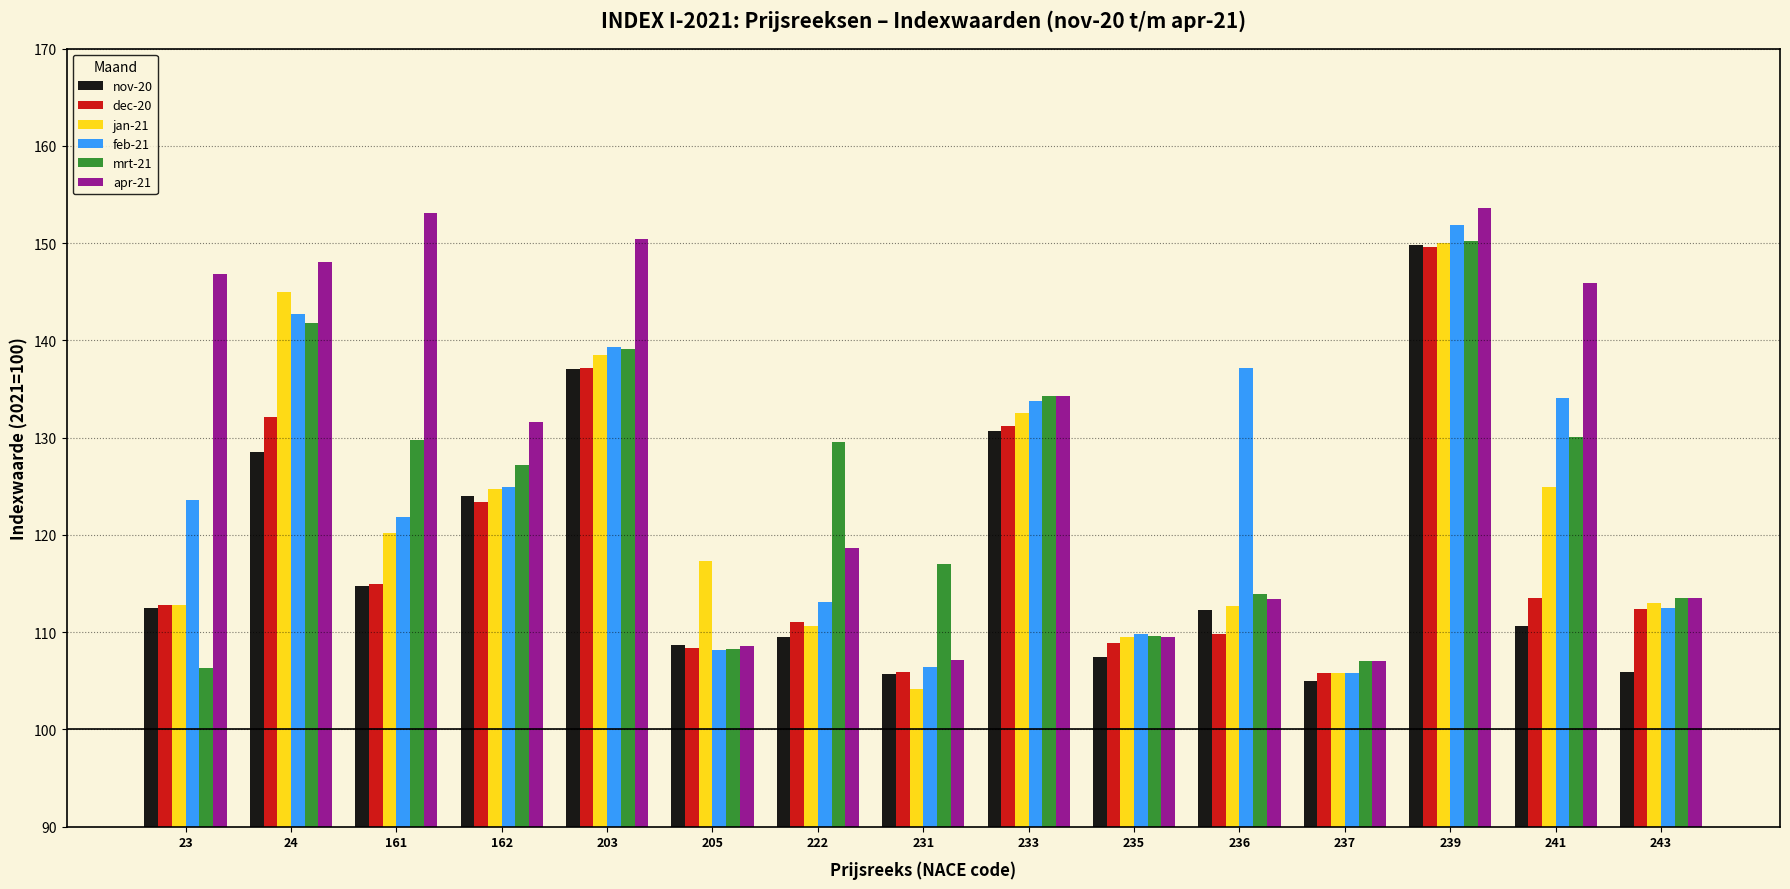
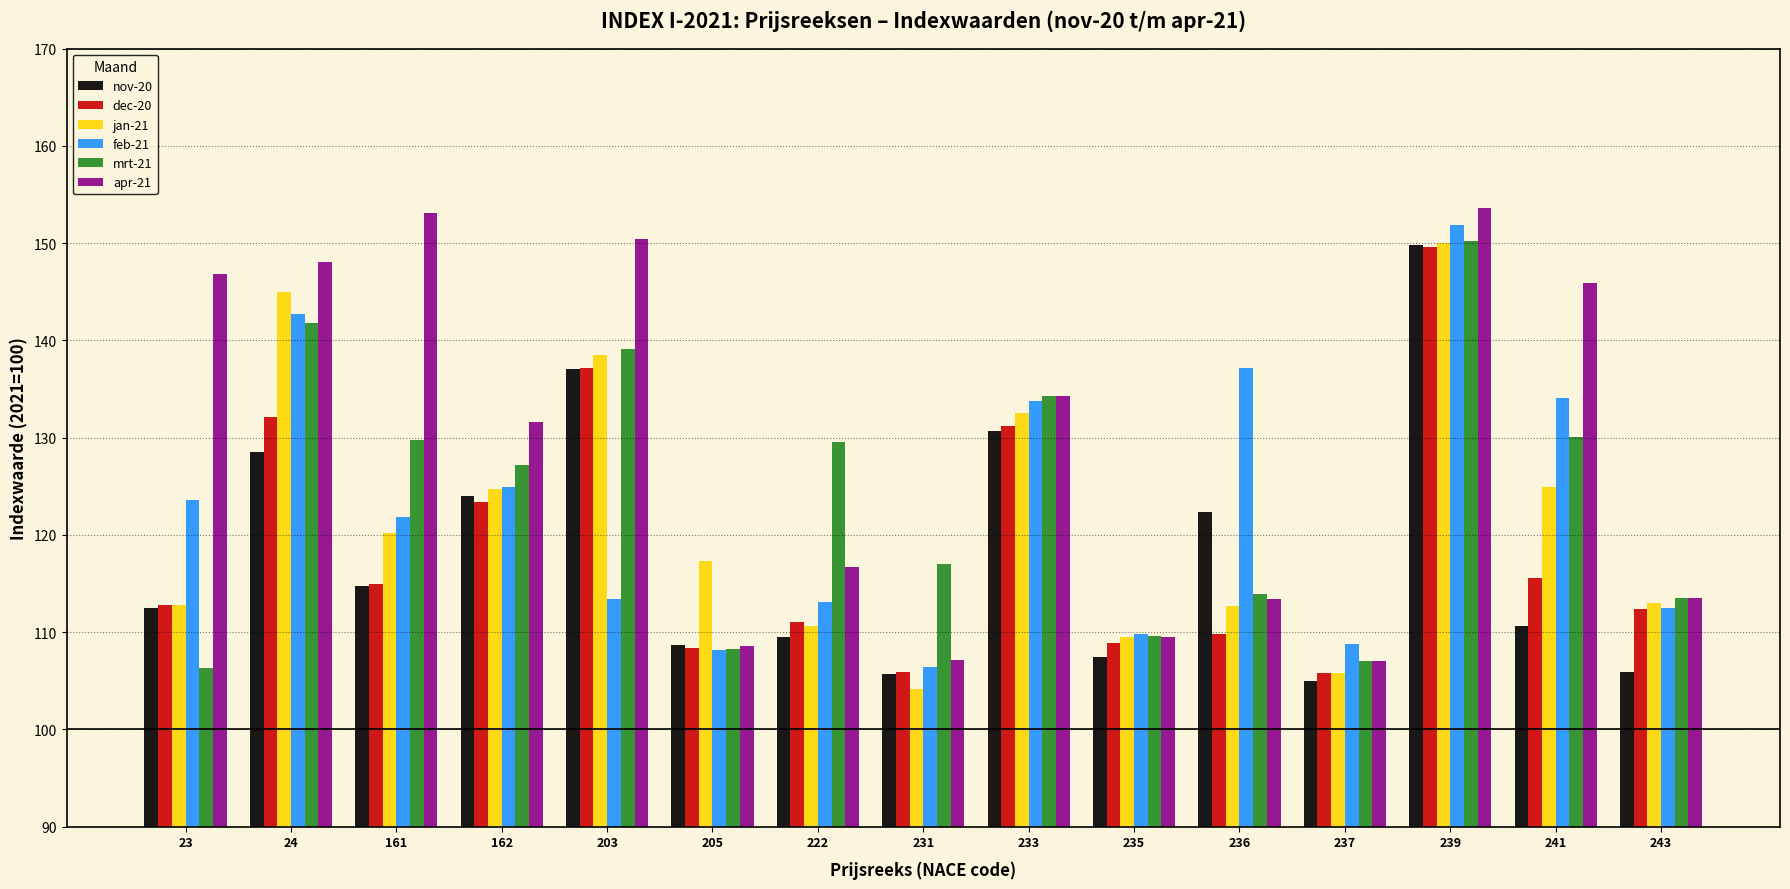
  {
    "nov-20": {
      "23": 112,
      "24": 129,
      "161": 115,
      "162": 124,
      "203": 137,
      "205": 109,
      "222": 109,
      "231": 106,
      "233": 131,
      "235": 107,
-     "236": 112,
+     "236": 122,
      "237": 105,
      "239": 150,
      "241": 111,
      "243": 106
    },
    "dec-20": {
      "23": 113,
      "24": 132,
      "161": 115,
      "162": 123,
      "203": 137,
      "205": 108,
      "222": 111,
      "231": 106,
      "233": 131,
      "235": 109,
      "236": 110,
      "237": 106,
      "239": 150,
-     "241": 114,
+     "241": 116,
      "243": 112
    },
    "jan-21": {
      "23": 113,
      "24": 145,
      "161": 120,
      "162": 125,
      "203": 139,
      "205": 117,
      "222": 111,
      "231": 104,
      "233": 133,
      "235": 110,
      "236": 113,
      "237": 106,
      "239": 150,
      "241": 125,
      "243": 113
    },
    "feb-21": {
      "23": 124,
      "24": 143,
      "161": 122,
      "162": 125,
-     "203": 139,
+     "203": 113,
      "205": 108,
      "222": 113,
      "231": 106,
      "233": 134,
      "235": 110,
      "236": 137,
-     "237": 106,
+     "237": 109,
      "239": 152,
      "241": 134,
      "243": 113
    },
    "mrt-21": {
      "23": 106,
      "24": 142,
      "161": 130,
      "162": 127,
      "203": 139,
      "205": 108,
      "222": 130,
      "231": 117,
      "233": 134,
      "235": 110,
      "236": 114,
      "237": 107,
      "239": 150,
      "241": 130,
      "243": 114
    },
    "apr-21": {
      "23": 147,
      "24": 148,
      "161": 153,
      "162": 132,
      "203": 150,
      "205": 109,
-     "222": 119,
+     "222": 117,
      "231": 107,
      "233": 134,
      "235": 109,
      "236": 113,
      "237": 107,
      "239": 154,
      "241": 146,
      "243": 113
    }
  }
